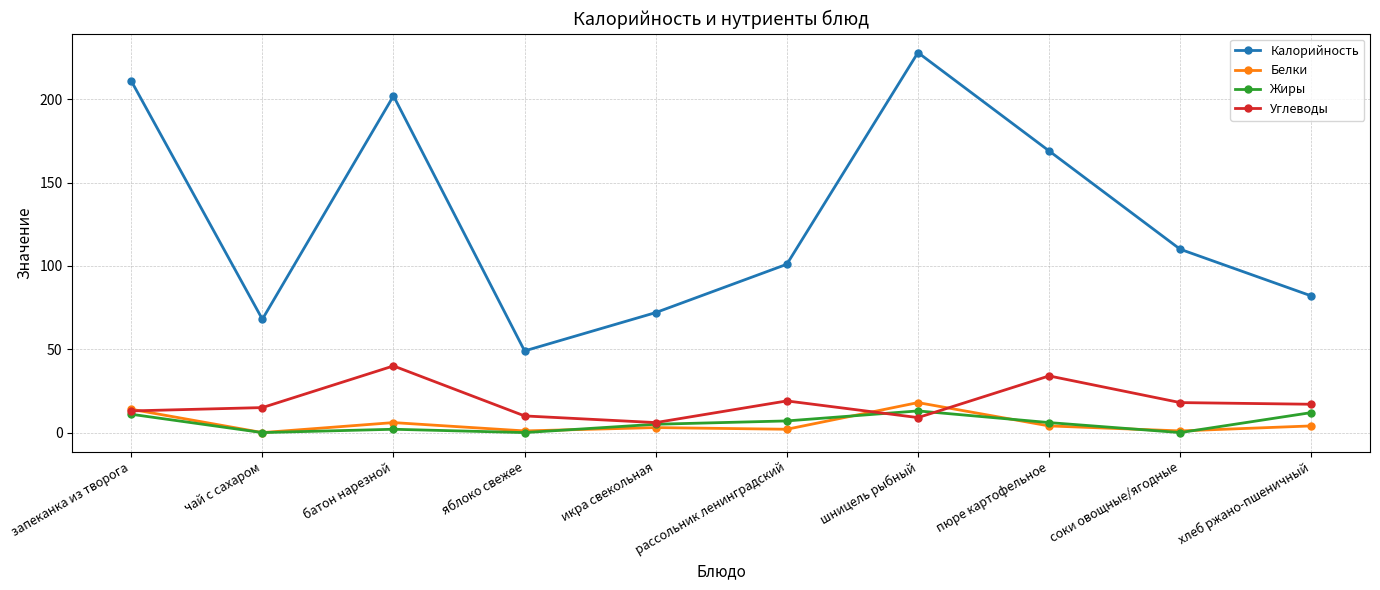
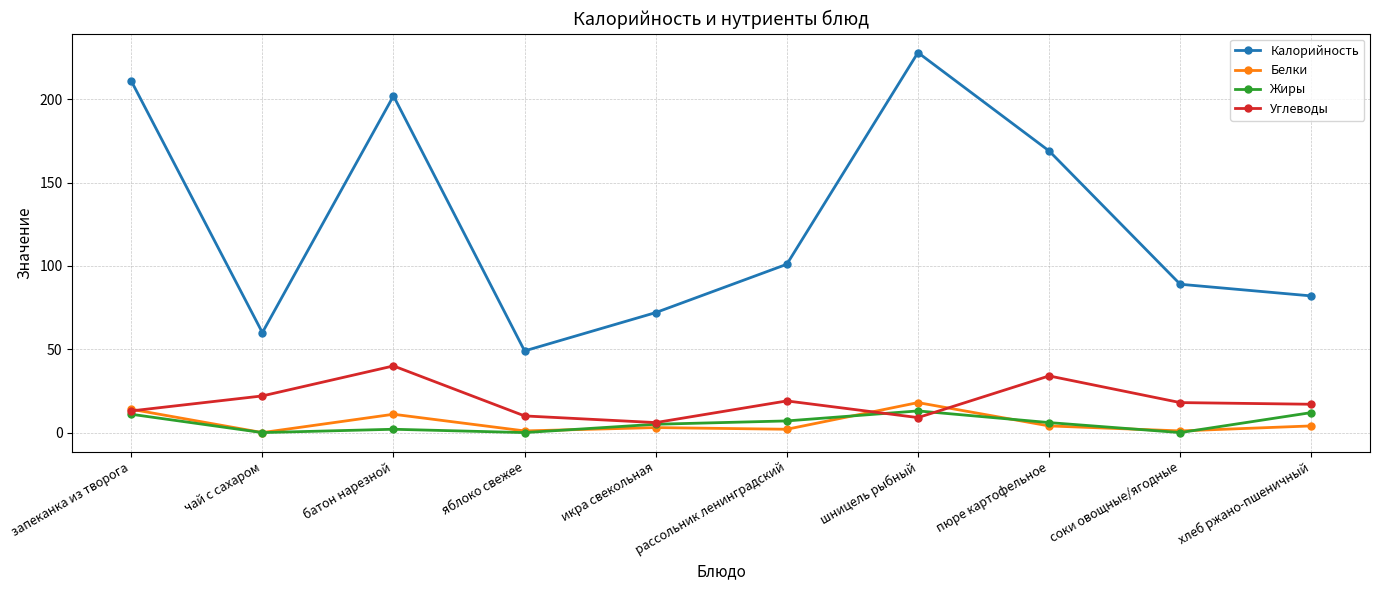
  {
    "Калорийность": {
      "запеканка из творога": 211,
-     "чай с сахаром": 68,
+     "чай с сахаром": 60,
      "батон нарезной": 202,
      "яблоко свежее": 49,
      "икра свекольная": 72,
      "рассольник ленинградский": 101,
      "шницель рыбный": 228,
      "пюре картофельное": 169,
-     "соки овощные/ягодные": 110,
+     "соки овощные/ягодные": 89,
      "хлеб ржано-пшеничный": 82
    },
    "Белки": {
-     "батон нарезной": 6,
+     "батон нарезной": 11,
      "икра свекольная": 3,
      "рассольник ленинградский": 2,
      "шницель рыбный": 18,
      "пюре картофельное": 4,
      "хлеб ржано-пшеничный": 4
    },
    "Жиры": {
      "запеканка из творога": 11,
      "батон нарезной": 2,
      "рассольник ленинградский": 7,
      "шницель рыбный": 13,
      "пюре картофельное": 6,
      "хлеб ржано-пшеничный": 12
    },
    "Углеводы": {
-     "чай с сахаром": 15,
+     "чай с сахаром": 22,
      "батон нарезной": 40,
      "яблоко свежее": 10,
      "рассольник ленинградский": 19,
      "шницель рыбный": 9,
      "пюре картофельное": 34,
      "соки овощные/ягодные": 18,
      "хлеб ржано-пшеничный": 17
    }
  }
